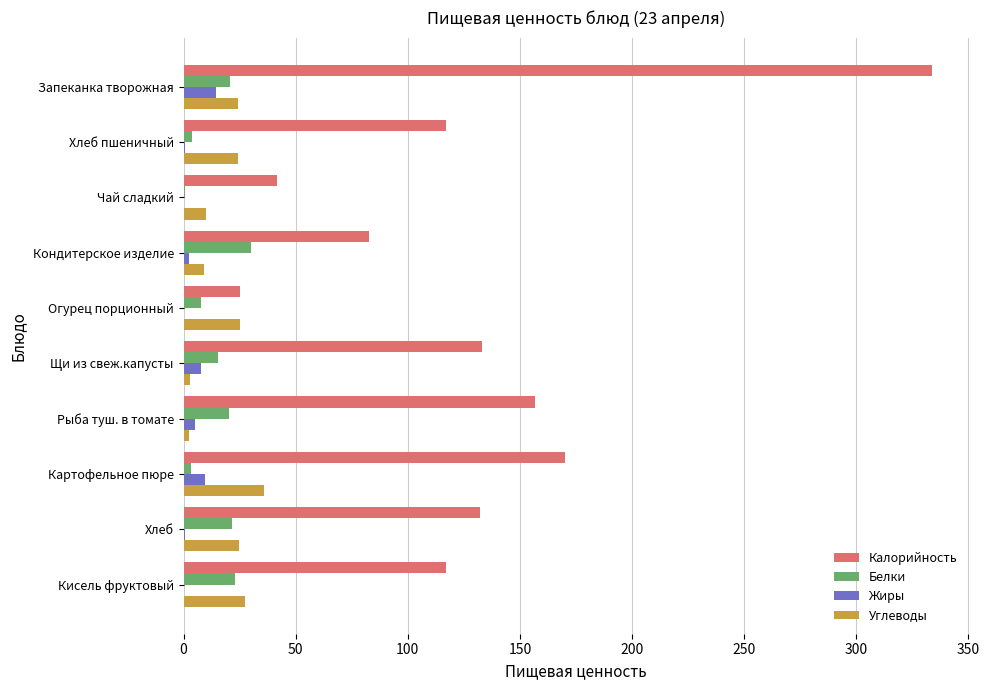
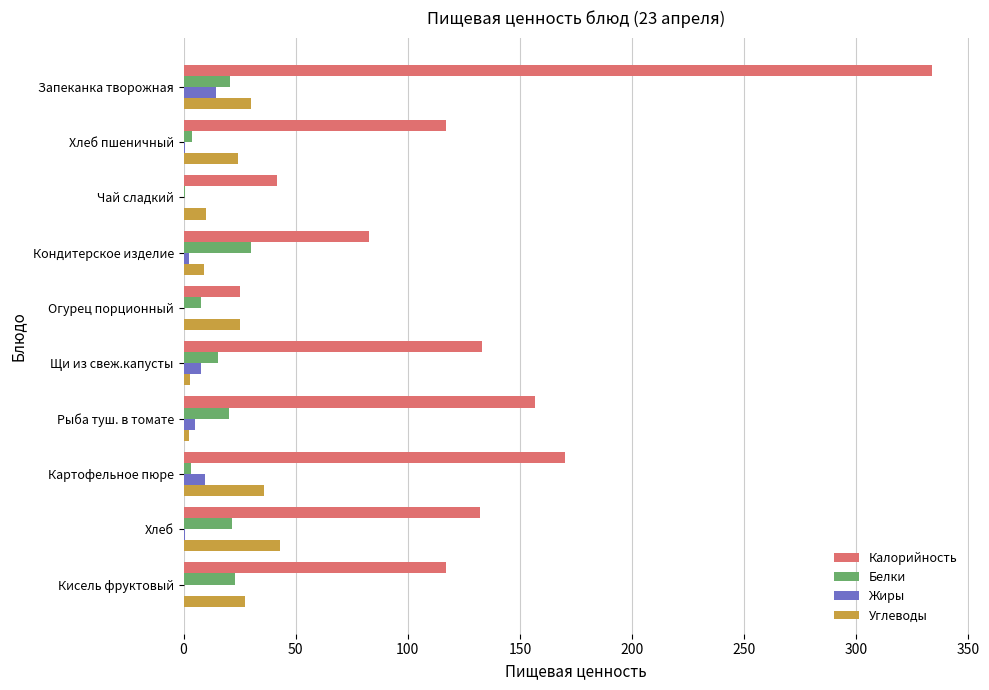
  {
    "Калорийность": {
      "Запеканка творожная": 334,
      "Хлеб пшеничный": 117,
      "Чай сладкий": 42,
      "Кондитерское изделие": 83,
      "Огурец порционный": 25,
      "Щи из свеж.капусты": 133,
      "Рыба туш. в томате": 157,
      "Картофельное пюре": 170,
      "Хлеб": 132,
      "Кисель фруктовый": 117
    },
    "Белки": {
      "Запеканка творожная": 21,
      "Хлеб пшеничный": 4,
      "Кондитерское изделие": 30,
      "Огурец порционный": 8,
      "Щи из свеж.капусты": 15,
      "Рыба туш. в томате": 20,
      "Картофельное пюре": 3,
      "Хлеб": 22,
      "Кисель фруктовый": 23
    },
    "Жиры": {
      "Запеканка творожная": 14,
      "Чай сладкий": 0,
      "Кондитерское изделие": 2,
      "Щи из свеж.капусты": 8,
      "Рыба туш. в томате": 5,
      "Картофельное пюре": 10
    },
    "Углеводы": {
-     "Запеканка творожная": 24,
+     "Запеканка творожная": 30,
      "Хлеб пшеничный": 24,
      "Чай сладкий": 10,
      "Кондитерское изделие": 9,
      "Огурец порционный": 25,
      "Щи из свеж.капусты": 3,
      "Рыба туш. в томате": 3,
      "Картофельное пюре": 36,
-     "Хлеб": 25,
+     "Хлеб": 43,
      "Кисель фруктовый": 28
    }
  }
